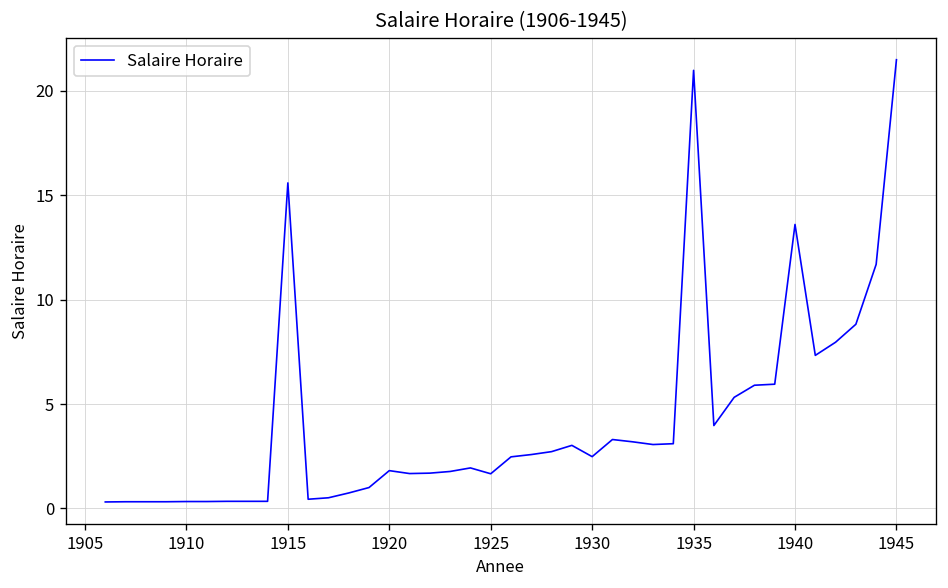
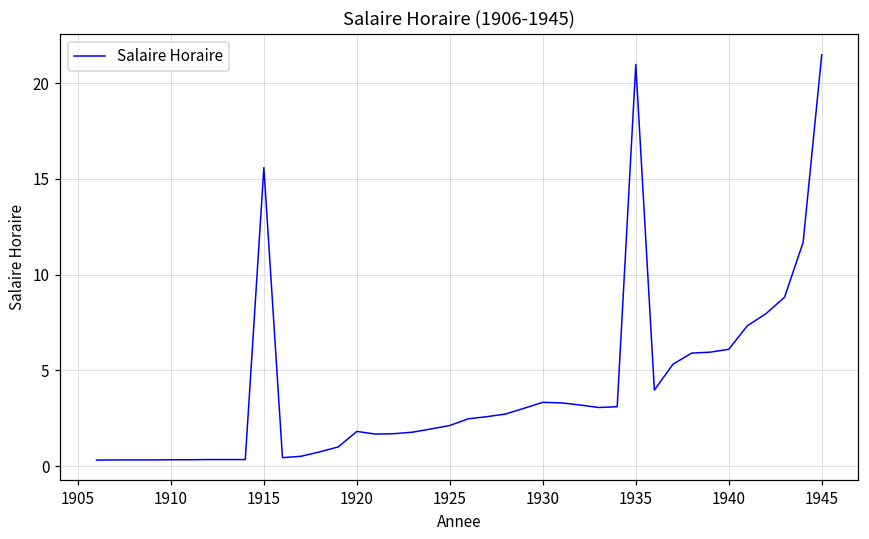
  {
    "1910": 0.3,
    "1915": 15.6,
    "1920": 1.8,
-   "1925": 1.7,
-   "1930": 2.5,
+   "1925": 2.1,
+   "1930": 3.3,
    "1935": 21.0,
-   "1940": 13.6,
+   "1940": 6.1,
    "1945": 21.5
  }
